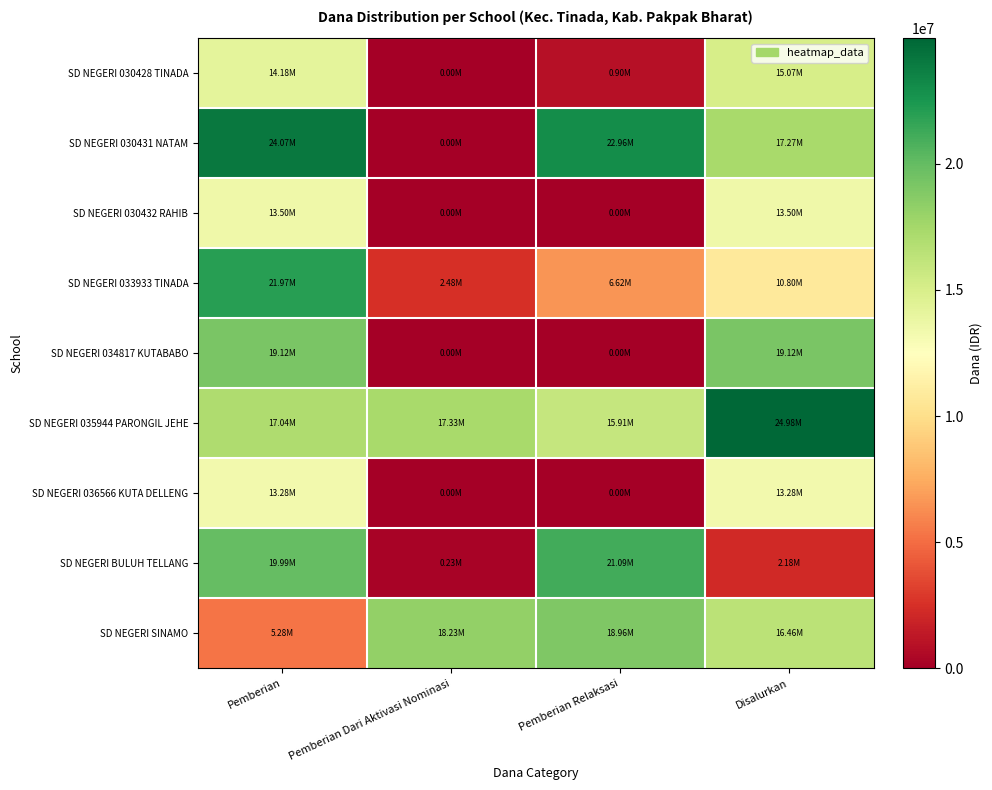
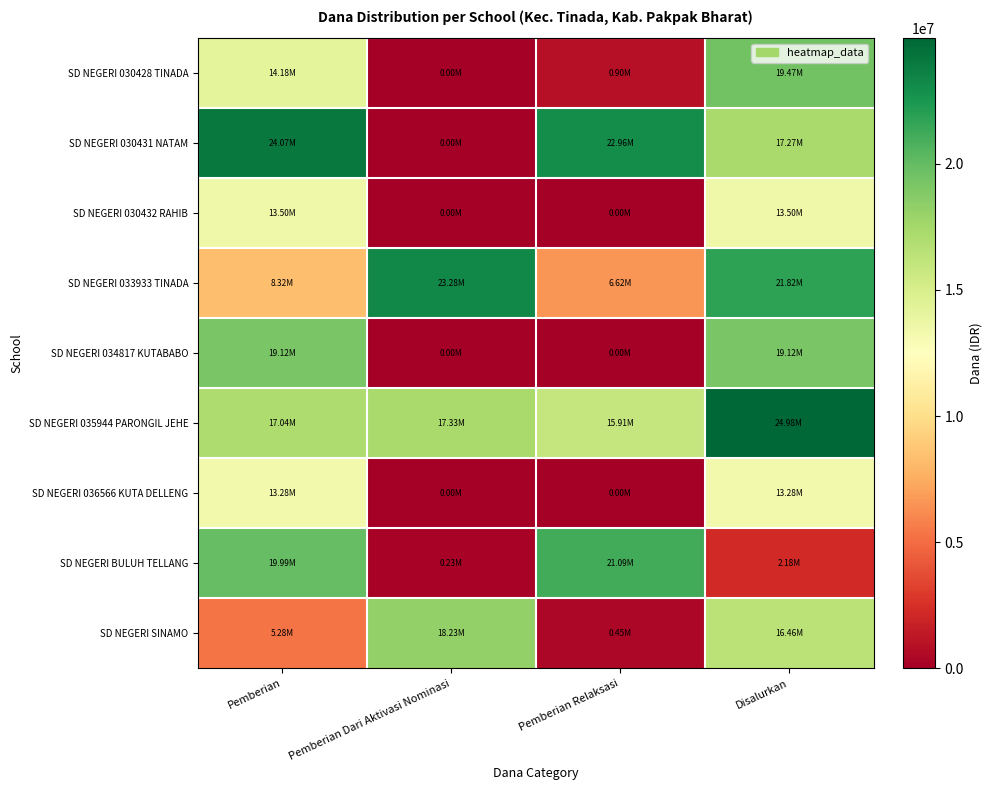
  {
    "SD NEGERI 030428 TINADA": {
      "Pemberian": "14.18M",
      "Pemberian Dari Aktivasi Nominasi": "0.00M",
      "Pemberian Relaksasi": "0.90M",
-     "Disalurkan": "15.07M"
+     "Disalurkan": "19.47M"
    },
    "SD NEGERI 030431 NATAM": {
      "Pemberian": "24.07M",
      "Pemberian Dari Aktivasi Nominasi": "0.00M",
      "Pemberian Relaksasi": "22.96M",
      "Disalurkan": "17.27M"
    },
    "SD NEGERI 030432 RAHIB": {
      "Pemberian": "13.50M",
      "Pemberian Dari Aktivasi Nominasi": "0.00M",
      "Pemberian Relaksasi": "0.00M",
      "Disalurkan": "13.50M"
    },
    "SD NEGERI 033933 TINADA": {
-     "Pemberian": "21.97M",
-     "Pemberian Dari Aktivasi Nominasi": "2.48M",
+     "Pemberian": "8.32M",
+     "Pemberian Dari Aktivasi Nominasi": "23.28M",
      "Pemberian Relaksasi": "6.62M",
-     "Disalurkan": "10.80M"
+     "Disalurkan": "21.82M"
    },
    "SD NEGERI 034817 KUTABABO": {
      "Pemberian": "19.12M",
      "Pemberian Dari Aktivasi Nominasi": "0.00M",
      "Pemberian Relaksasi": "0.00M",
      "Disalurkan": "19.12M"
    },
    "SD NEGERI 035944 PARONGIL JEHE": {
      "Pemberian": "17.04M",
      "Pemberian Dari Aktivasi Nominasi": "17.33M",
      "Pemberian Relaksasi": "15.91M",
      "Disalurkan": "24.98M"
    },
    "SD NEGERI 036566 KUTA DELLENG": {
      "Pemberian": "13.28M",
      "Pemberian Dari Aktivasi Nominasi": "0.00M",
      "Pemberian Relaksasi": "0.00M",
      "Disalurkan": "13.28M"
    },
    "SD NEGERI BULUH TELLANG": {
      "Pemberian": "19.99M",
      "Pemberian Dari Aktivasi Nominasi": "0.23M",
      "Pemberian Relaksasi": "21.09M",
      "Disalurkan": "2.18M"
    },
    "SD NEGERI SINAMO": {
      "Pemberian": "5.28M",
      "Pemberian Dari Aktivasi Nominasi": "18.23M",
-     "Pemberian Relaksasi": "18.96M",
+     "Pemberian Relaksasi": "0.45M",
      "Disalurkan": "16.46M"
    }
  }
